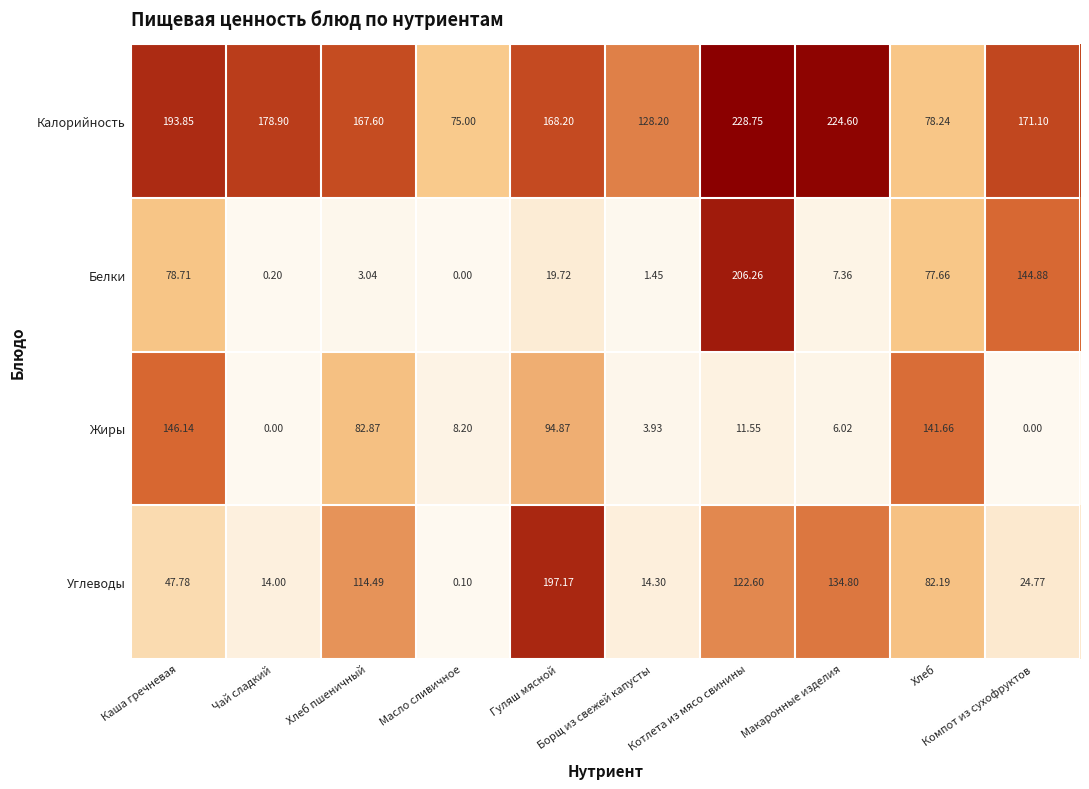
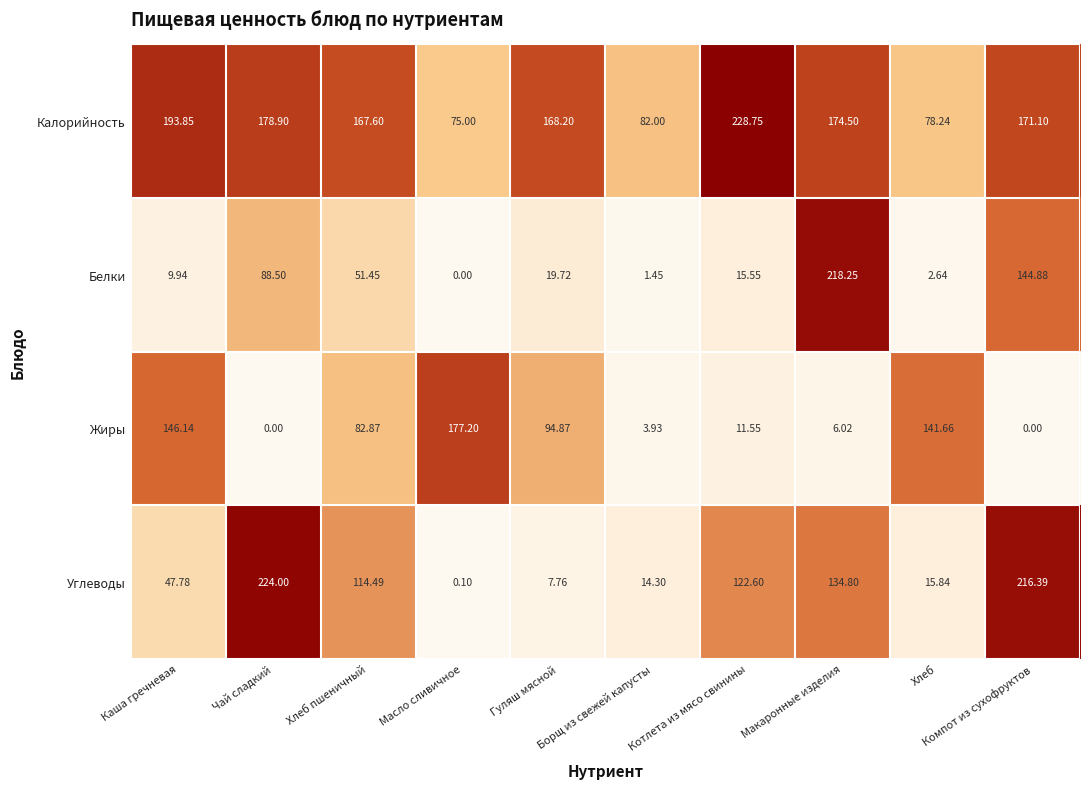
  {
    "Калорийность": {
      "Каша гречневая": 193.85,
      "Чай сладкий": 178.90,
      "Хлеб пшеничный": 167.60,
      "Масло сливичное": 75.00,
      "Гуляш мясной": 168.20,
-     "Борщ из свежей капусты": 128.20,
+     "Борщ из свежей капусты": 82.00,
      "Котлета из мясо свинины": 228.75,
-     "Макаронные изделия": 224.60,
+     "Макаронные изделия": 174.50,
      "Хлеб": 78.24,
      "Компот из сухофруктов": 171.10
    },
    "Белки": {
-     "Каша гречневая": 78.71,
-     "Чай сладкий": 0.20,
-     "Хлеб пшеничный": 3.04,
+     "Каша гречневая": 9.94,
+     "Чай сладкий": 88.50,
+     "Хлеб пшеничный": 51.45,
      "Масло сливичное": 0.00,
      "Гуляш мясной": 19.72,
      "Борщ из свежей капусты": 1.45,
-     "Котлета из мясо свинины": 206.26,
-     "Макаронные изделия": 7.36,
-     "Хлеб": 77.66,
+     "Котлета из мясо свинины": 15.55,
+     "Макаронные изделия": 218.25,
+     "Хлеб": 2.64,
      "Компот из сухофруктов": 144.88
    },
    "Жиры": {
      "Каша гречневая": 146.14,
      "Чай сладкий": 0.00,
      "Хлеб пшеничный": 82.87,
-     "Масло сливичное": 8.20,
+     "Масло сливичное": 177.20,
      "Гуляш мясной": 94.87,
      "Борщ из свежей капусты": 3.93,
      "Котлета из мясо свинины": 11.55,
      "Макаронные изделия": 6.02,
      "Хлеб": 141.66,
      "Компот из сухофруктов": 0.00
    },
    "Углеводы": {
      "Каша гречневая": 47.78,
-     "Чай сладкий": 14.00,
+     "Чай сладкий": 224.00,
      "Хлеб пшеничный": 114.49,
      "Масло сливичное": 0.10,
-     "Гуляш мясной": 197.17,
+     "Гуляш мясной": 7.76,
      "Борщ из свежей капусты": 14.30,
      "Котлета из мясо свинины": 122.60,
      "Макаронные изделия": 134.80,
-     "Хлеб": 82.19,
-     "Компот из сухофруктов": 24.77
+     "Хлеб": 15.84,
+     "Компот из сухофруктов": 216.39
    }
  }
